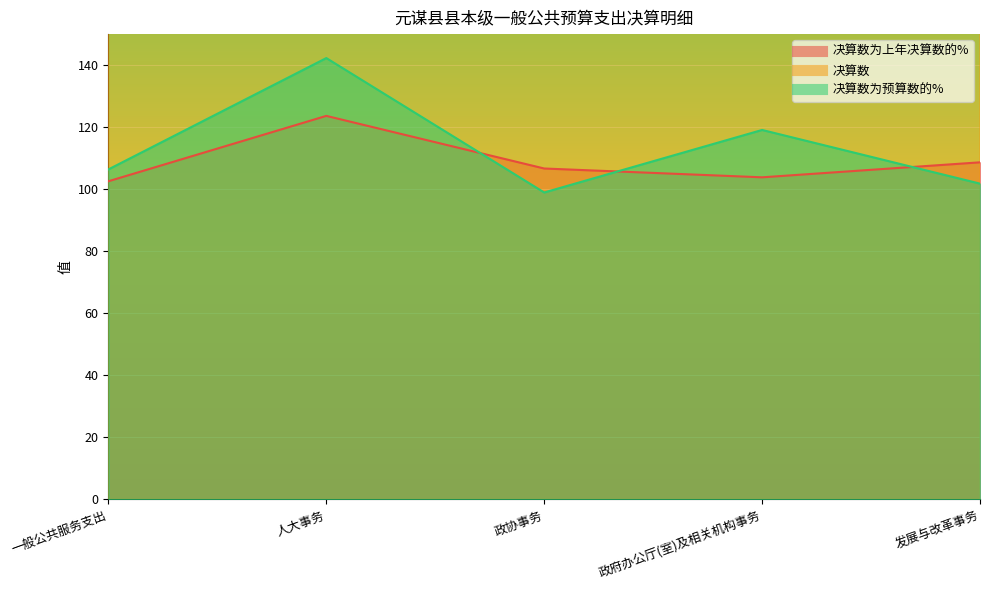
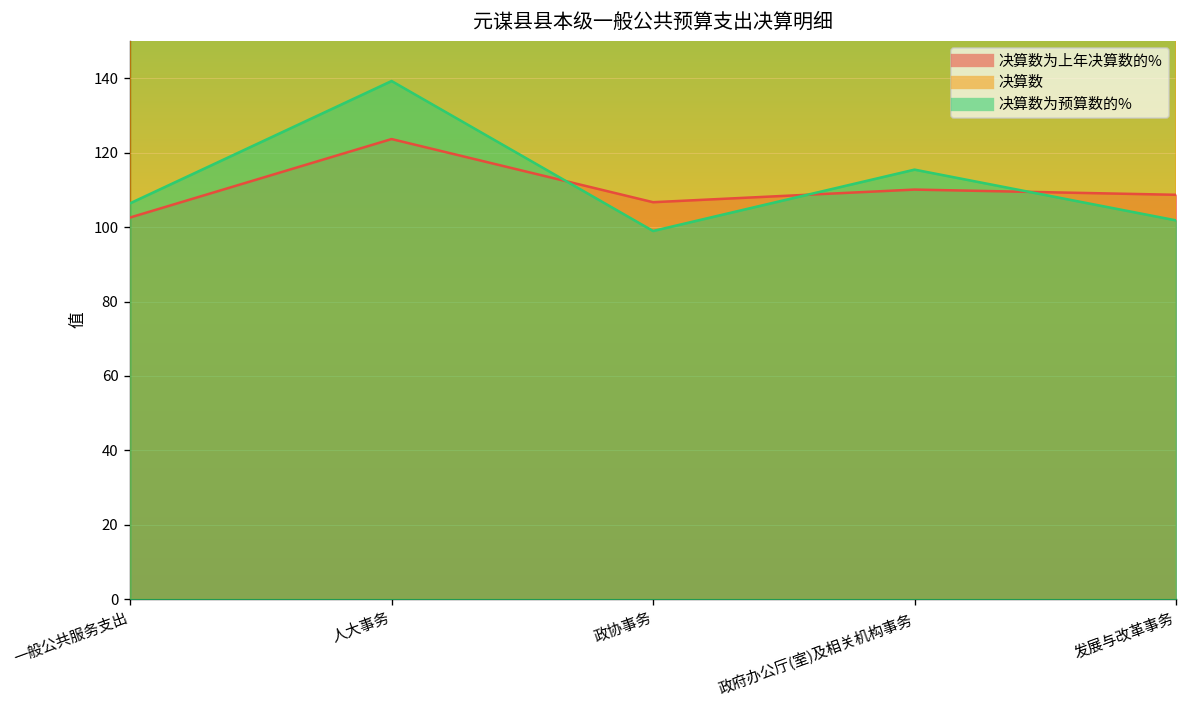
  {
    "决算数为上年决算数的%": {
      "一般公共服务支出": 103,
      "人大事务": 124,
      "政协事务": 107,
-     "政府办公厅(室)及相关机构事务": 104,
+     "政府办公厅(室)及相关机构事务": 110,
      "发展与改革事务": 109
    },
    "决算数为预算数的%": {
      "一般公共服务支出": 106,
-     "人大事务": 142,
+     "人大事务": 139,
      "政协事务": 99,
-     "政府办公厅(室)及相关机构事务": 119,
+     "政府办公厅(室)及相关机构事务": 115,
      "发展与改革事务": 102
    }
  }
